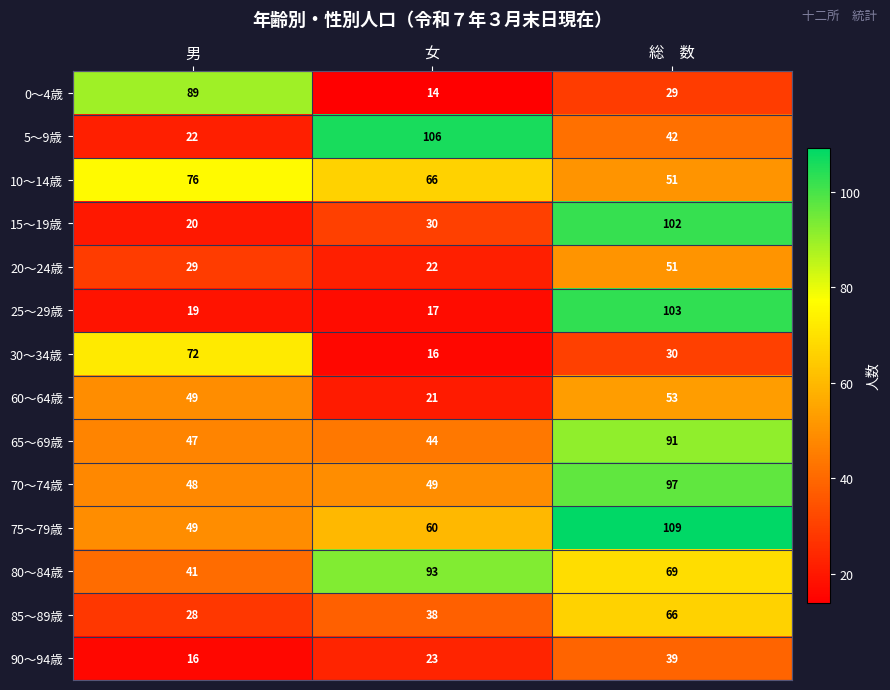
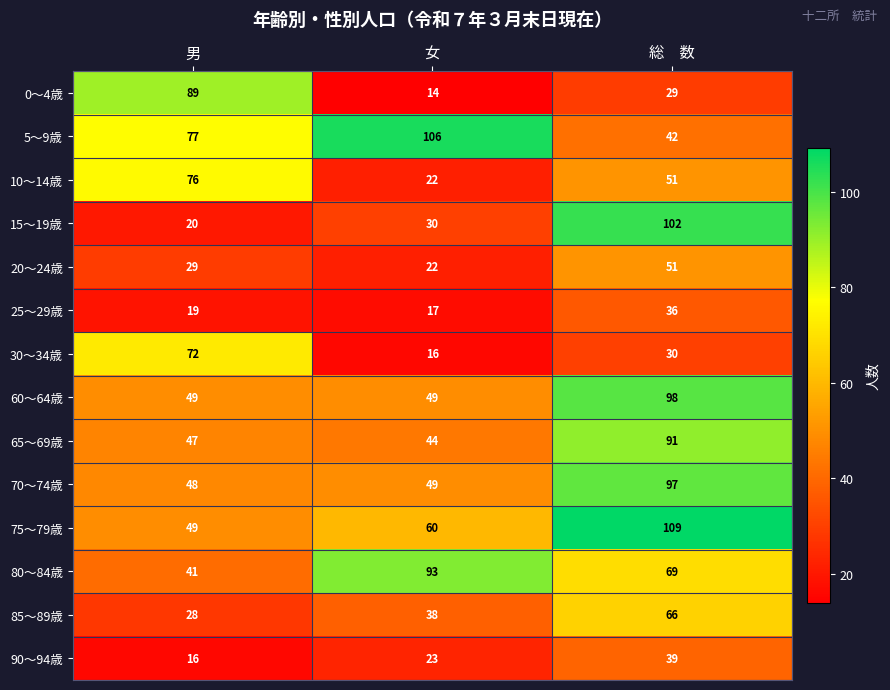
  {
    "0～4歳": {
      "男": 89,
      "女": 14,
      "総 数": 29
    },
    "5～9歳": {
-     "男": 22,
+     "男": 77,
      "女": 106,
      "総 数": 42
    },
    "10～14歳": {
      "男": 76,
-     "女": 66,
+     "女": 22,
      "総 数": 51
    },
    "15～19歳": {
      "男": 20,
      "女": 30,
      "総 数": 102
    },
    "20～24歳": {
      "男": 29,
      "女": 22,
      "総 数": 51
    },
    "25～29歳": {
      "男": 19,
      "女": 17,
-     "総 数": 103
+     "総 数": 36
    },
    "30～34歳": {
      "男": 72,
      "女": 16,
      "総 数": 30
    },
    "60～64歳": {
      "男": 49,
-     "女": 21,
-     "総 数": 53
+     "女": 49,
+     "総 数": 98
    },
    "65～69歳": {
      "男": 47,
      "女": 44,
      "総 数": 91
    },
    "70～74歳": {
      "男": 48,
      "女": 49,
      "総 数": 97
    },
    "75～79歳": {
      "男": 49,
      "女": 60,
      "総 数": 109
    },
    "80～84歳": {
      "男": 41,
      "女": 93,
      "総 数": 69
    },
    "85～89歳": {
      "男": 28,
      "女": 38,
      "総 数": 66
    },
    "90～94歳": {
      "男": 16,
      "女": 23,
      "総 数": 39
    }
  }
